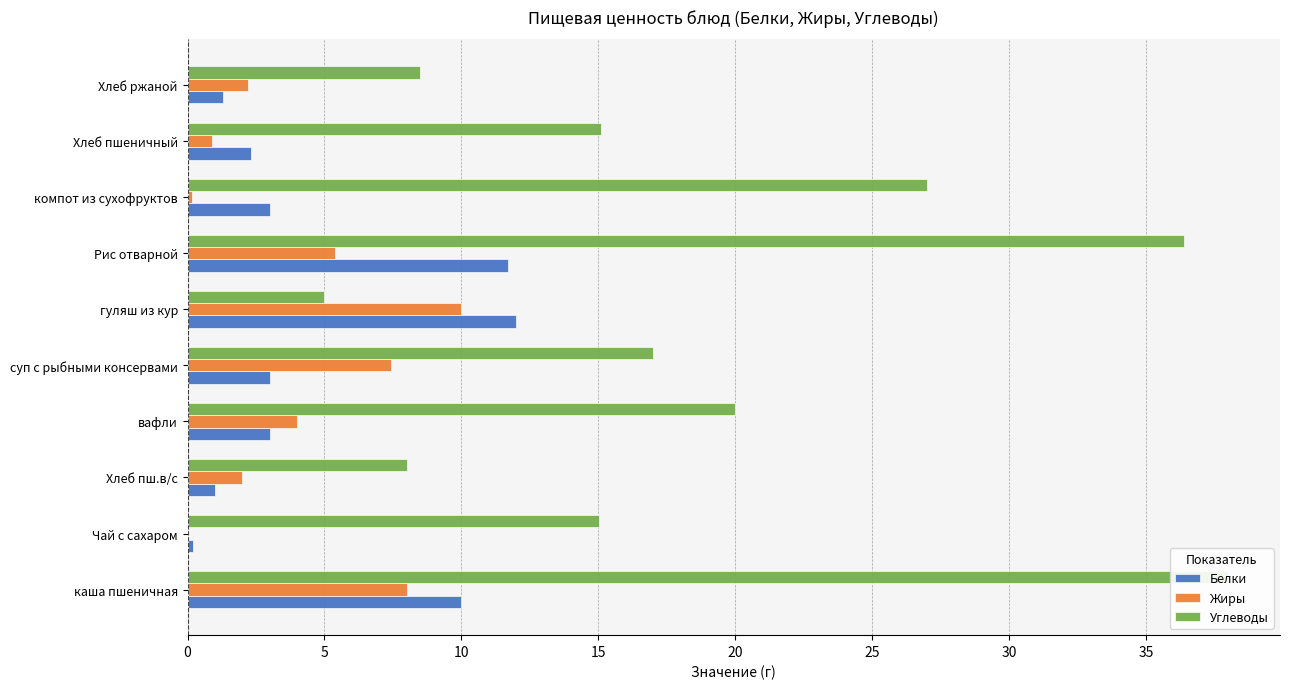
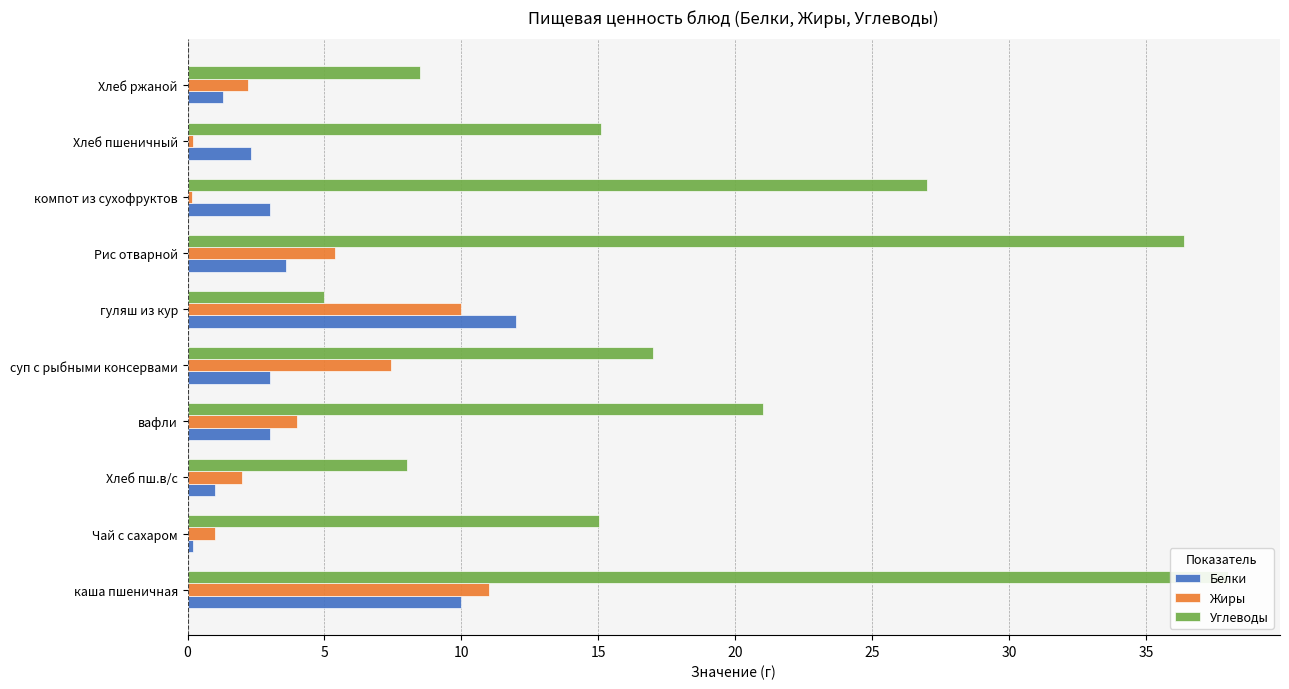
  {
    "Белки": {
      "Хлеб ржаной": 1.3,
      "Хлеб пшеничный": 2.3,
      "компот из сухофруктов": 3.0,
-     "Рис отварной": 11.7,
+     "Рис отварной": 3.6,
      "гуляш из кур": 12.0,
      "суп с рыбными консервами": 3.0,
      "вафли": 3.0,
      "Хлеб пш.в/с": 1.0,
      "Чай с сахаром": 0.2,
      "каша пшеничная": 10.0
    },
    "Жиры": {
      "Хлеб ржаной": 2.2,
-     "Хлеб пшеничный": 0.9,
+     "Хлеб пшеничный": 0.2,
      "компот из сухофруктов": 0.2,
      "Рис отварной": 5.4,
      "гуляш из кур": 10.0,
      "суп с рыбными консервами": 7.4,
      "вафли": 4.0,
      "Хлеб пш.в/с": 2.0,
-     "Чай с сахаром": 0,
-     "каша пшеничная": 8
+     "Чай с сахаром": 1,
+     "каша пшеничная": 11
    },
    "Углеводы": {
      "Хлеб ржаной": 8.5,
      "Хлеб пшеничный": 15.1,
      "компот из сухофруктов": 27,
      "Рис отварной": 36.4,
      "гуляш из кур": 5,
      "суп с рыбными консервами": 17,
-     "вафли": 20,
+     "вафли": 21,
      "Хлеб пш.в/с": 8,
      "Чай с сахаром": 15
    }
  }
